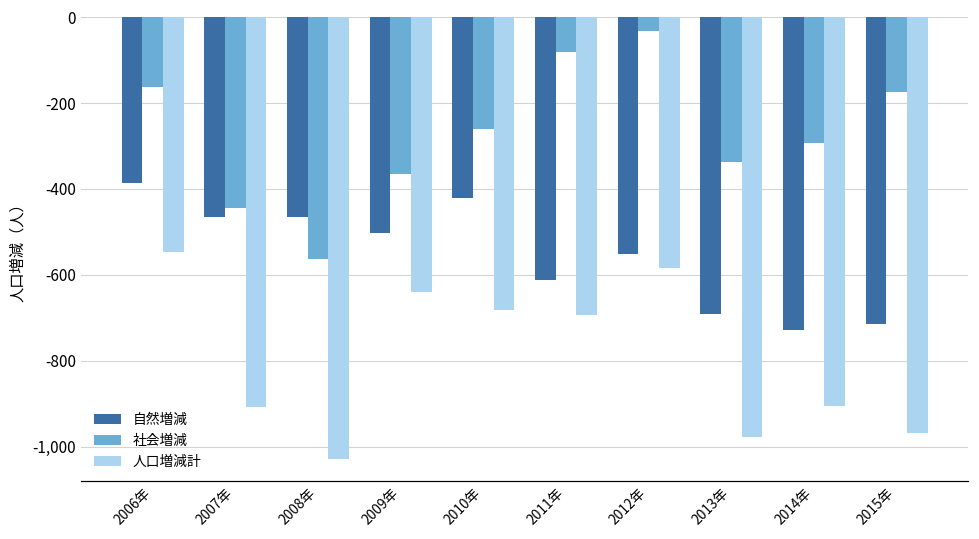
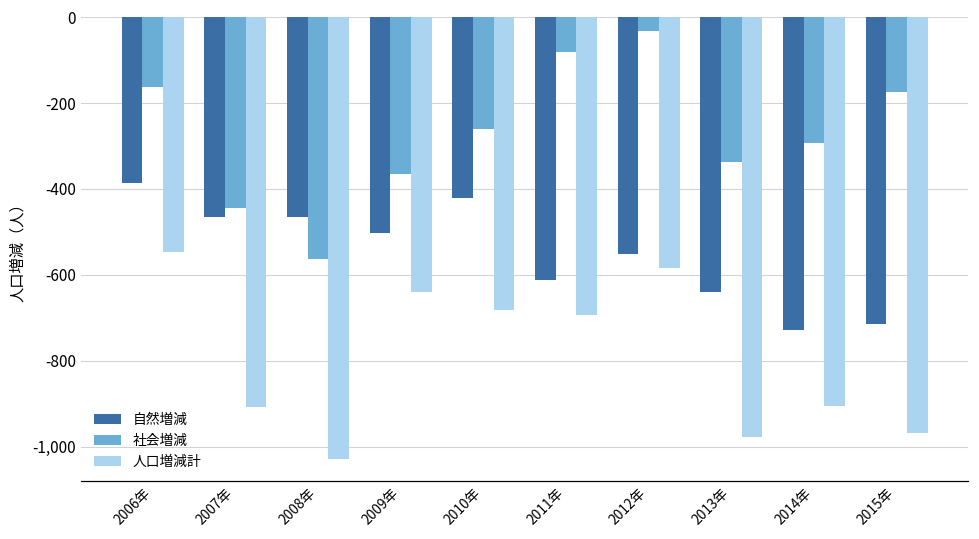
  {
    "自然増減": {
      "2006年": "-390",
      "2007年": "-460",
      "2008年": "-460",
      "2009年": "-500",
      "2010年": "-420",
      "2011年": "-610",
      "2012年": "-550",
-     "2013年": "-690",
+     "2013年": "-640",
      "2014年": "-730",
      "2015年": "-720"
    },
    "社会増減": {
      "2006年": "-160",
      "2007年": "-440",
      "2008年": "-560",
      "2009年": "-360",
      "2010年": "-260",
      "2011年": "-80",
      "2012年": "-30",
      "2013年": "-340",
      "2014年": "-290",
      "2015年": "-180"
    },
    "人口増減計": {
      "2006年": "-550",
      "2007年": "-910",
      "2008年": "-1,030",
      "2009年": "-640",
      "2010年": "-680",
      "2011年": "-690",
      "2012年": "-580",
      "2013年": "-980",
      "2014年": "-910",
      "2015年": "-970"
    }
  }
